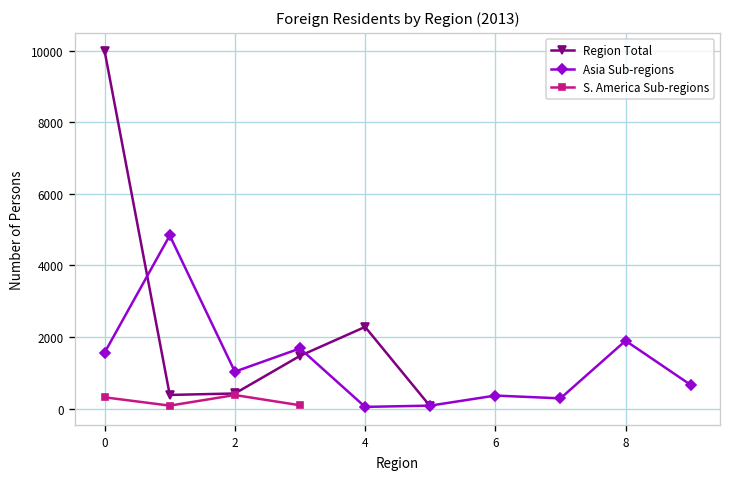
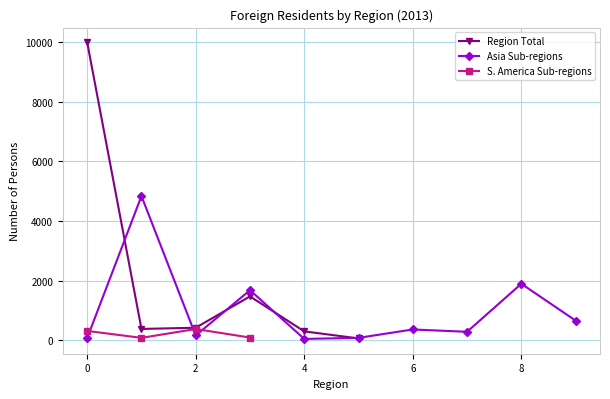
  {
    "Region Total": {
      "0": 10000,
-     "4": 2300
+     "4": 300
    },
    "Asia Sub-regions": {
-     "0": 1600,
-     "2": 1000,
+     "0": 100,
+     "2": 200,
      "4": 0,
      "6": 400,
      "8": 1900
    },
    "S. America Sub-regions": {
      "0": 300
    }
  }
